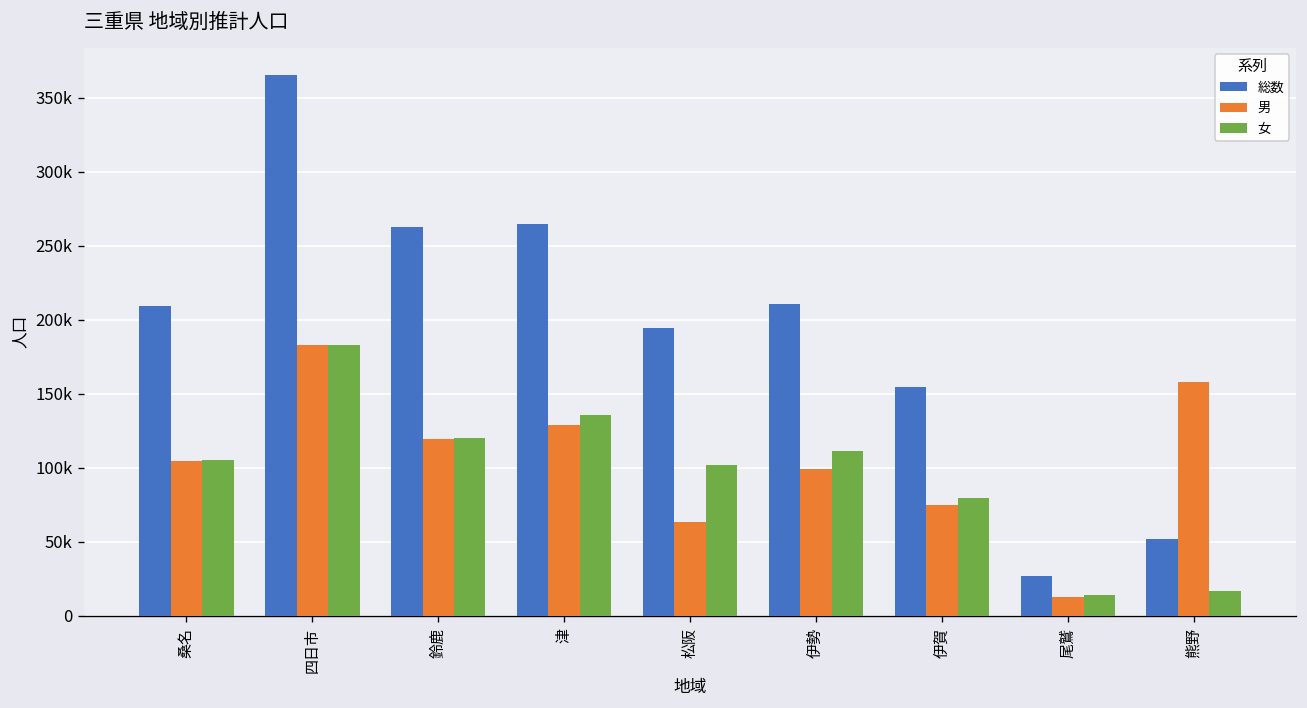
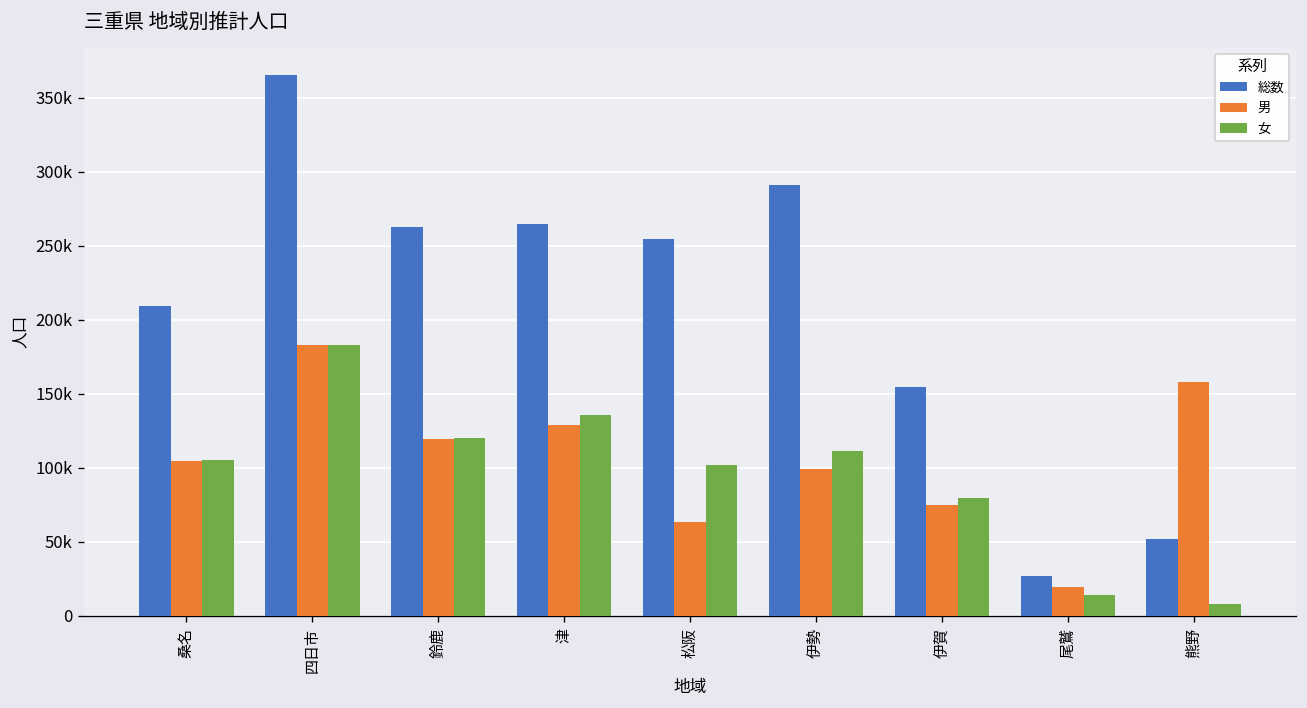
  {
    "総数": {
      "桑名": 210000,
      "四日市": 365000,
      "鈴鹿": 263000,
      "津": 265000,
-     "松阪": 195000,
-     "伊勢": 210000,
+     "松阪": 254000,
+     "伊勢": 291000,
      "伊賀": 155000,
      "尾鷲": 27000,
      "熊野": 52000
    },
    "男": {
      "桑名": 104000,
      "四日市": 183000,
      "鈴鹿": 119000,
      "津": 129000,
      "松阪": 63000,
      "伊勢": 99000,
      "伊賀": 75000,
-     "尾鷲": 13000,
+     "尾鷲": 20000,
      "熊野": 158000
    },
    "女": {
      "桑名": 105000,
      "四日市": 183000,
      "鈴鹿": 120000,
      "津": 136000,
      "松阪": 102000,
      "伊勢": 111000,
      "伊賀": 79000,
      "尾鷲": 14000,
-     "熊野": 17000
+     "熊野": 8000
    }
  }
